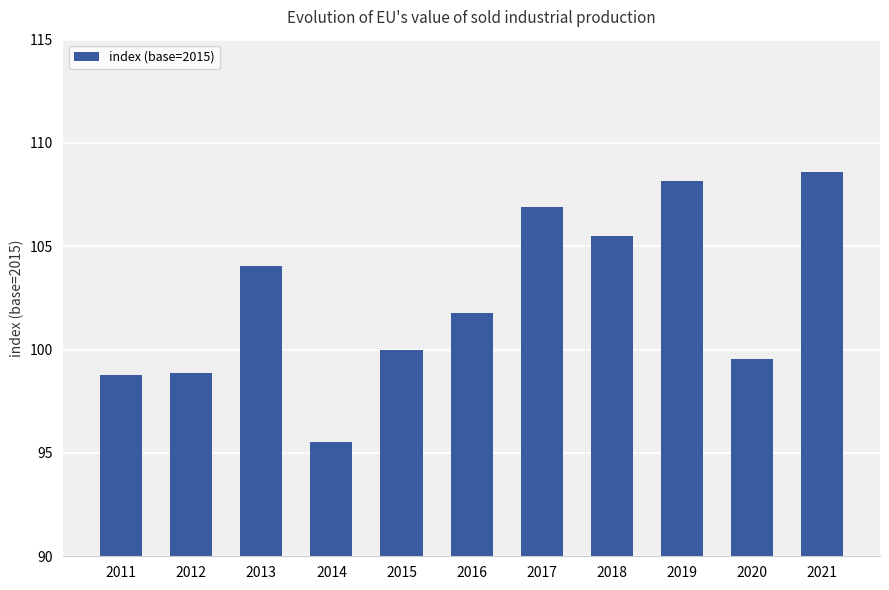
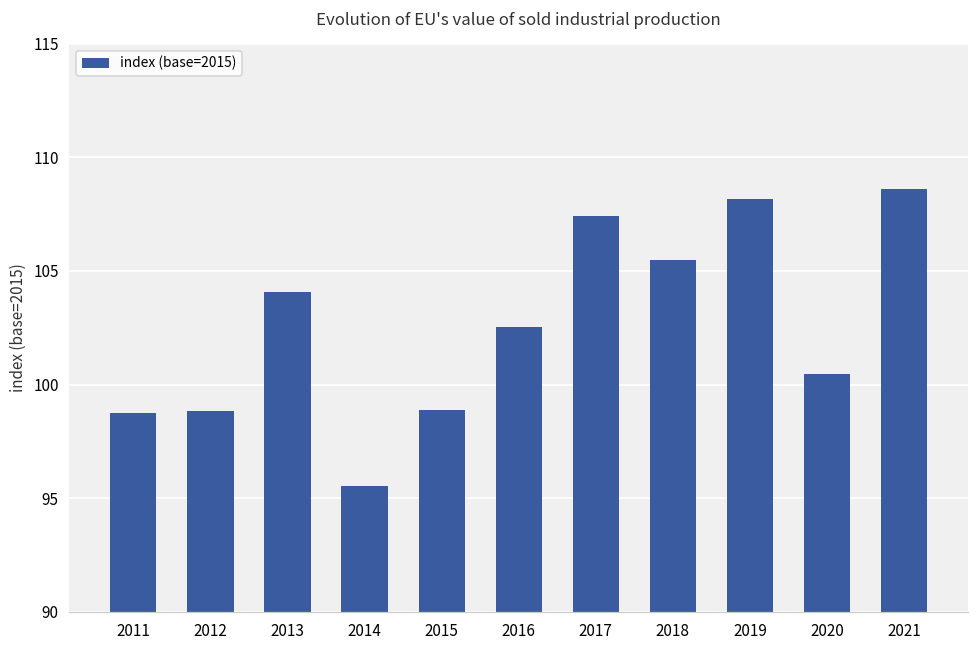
  {
    "2011": 98.7,
    "2012": 98.8,
    "2013": 104.1,
    "2014": 95.6,
-   "2015": 100.0,
-   "2016": 101.8,
-   "2017": 106.9,
+   "2015": 98.9,
+   "2016": 102.5,
+   "2017": 107.4,
    "2018": 105.5,
    "2019": 108.1,
-   "2020": 99.6,
+   "2020": 100.5,
    "2021": 108.6
  }
